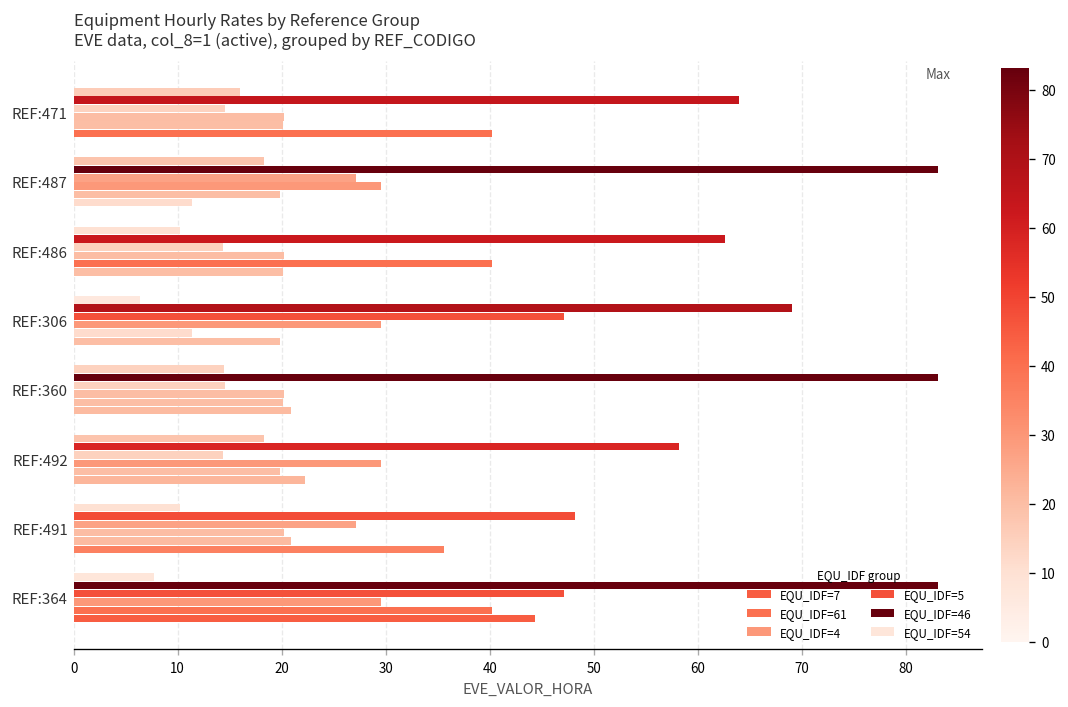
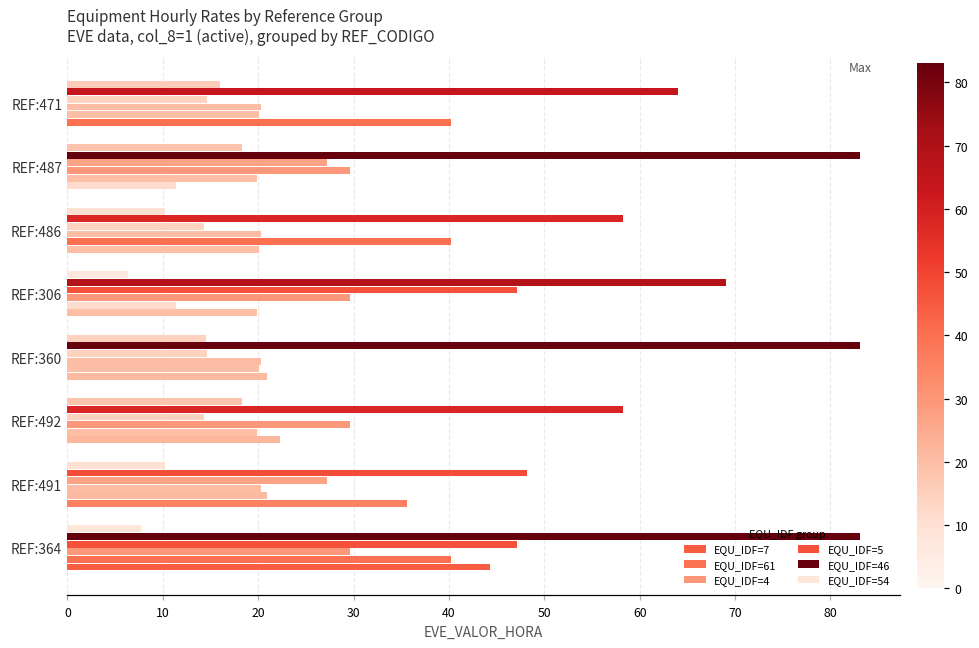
  {
    "EQU_IDF=46": {
      "REF:471": 64,
      "REF:487": 83,
-     "REF:486": 63,
+     "REF:486": 58,
      "REF:306": 69,
      "REF:360": 83,
      "REF:492": 58,
      "REF:491": 48,
      "REF:364": 83
    },
    "EQU_IDF=54": {
      "REF:471": 16,
      "REF:487": 18,
      "REF:486": 10,
      "REF:306": 6,
      "REF:360": 14,
      "REF:492": 18,
      "REF:491": 10,
      "REF:364": 8
    }
  }
